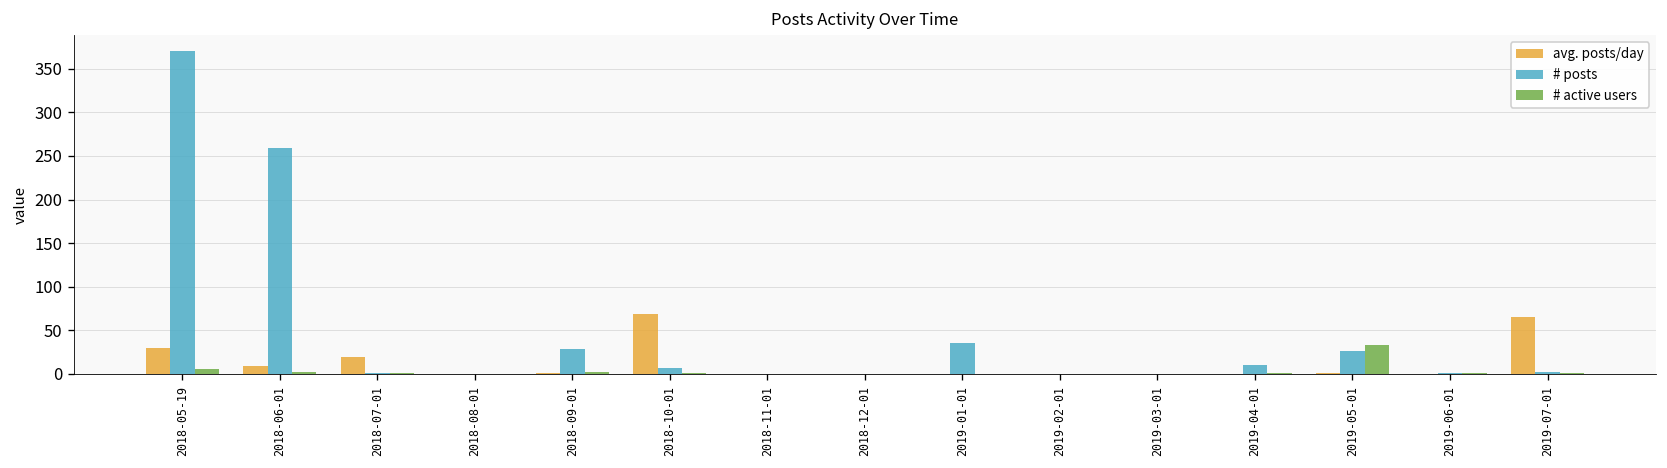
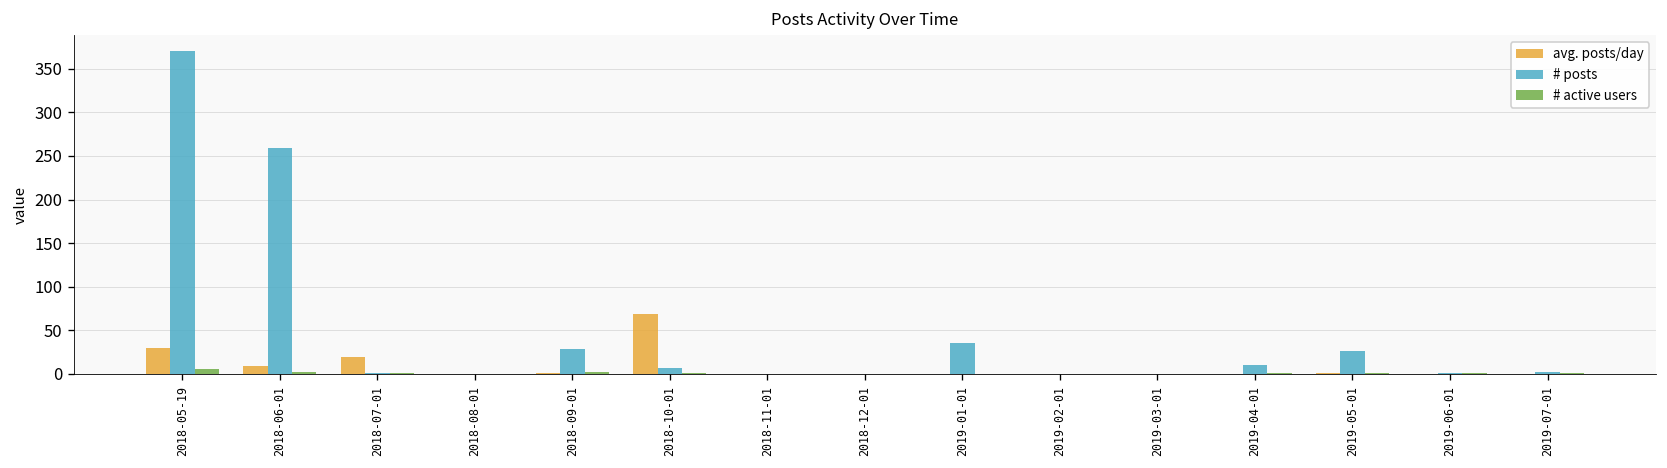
  {
    "avg. posts/day": {
      "2018-05-19": 30,
      "2018-06-01": 10,
      "2018-07-01": 20,
      "2018-08-01": 0,
      "2018-10-01": 70,
      "2018-11-01": 0,
      "2018-12-01": 0,
      "2019-01-01": 0,
      "2019-02-01": 0,
      "2019-03-01": 0,
-     "2019-07-01": 60
+     "2019-07-01": 0
    },
    "# posts": {
      "2018-05-19": 370,
      "2018-06-01": 260,
      "2018-08-01": 0,
      "2018-09-01": 30,
      "2018-10-01": 10,
      "2018-11-01": 0,
      "2018-12-01": 0,
      "2019-01-01": 40,
      "2019-02-01": 0,
      "2019-03-01": 0,
      "2019-04-01": 10,
      "2019-05-01": 30
    },
    "# active users": {
      "2018-05-19": 10,
      "2018-08-01": 0,
      "2018-11-01": 0,
      "2018-12-01": 0,
      "2019-01-01": 0,
      "2019-02-01": 0,
      "2019-03-01": 0,
-     "2019-05-01": 30
+     "2019-05-01": 0
    }
  }
